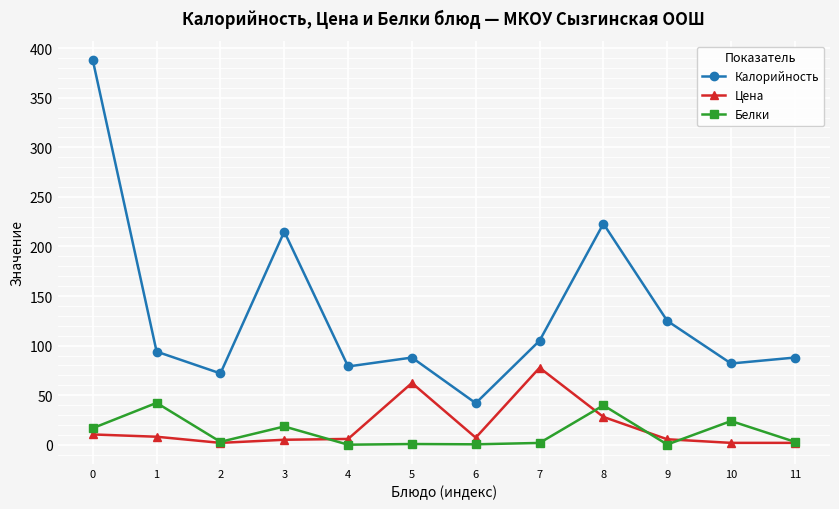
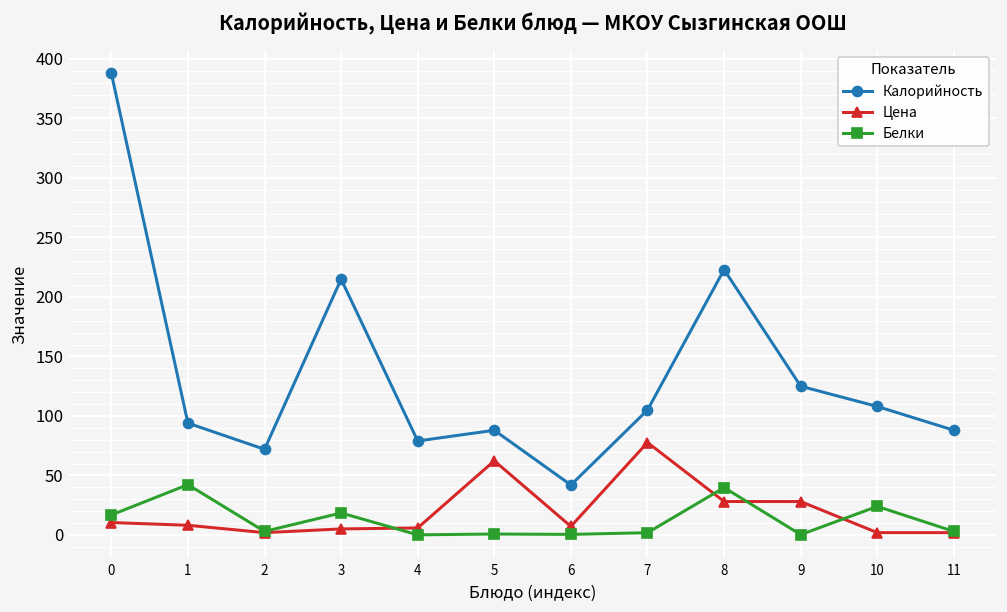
  {
    "Калорийность": {
      "0": 390,
      "1": 90,
      "2": 70,
      "3": 220,
      "4": 80,
      "5": 90,
      "6": 40,
      "7": 110,
      "8": 220,
      "9": 130,
-     "10": 80,
+     "10": 110,
      "11": 90
    },
    "Цена": {
      "0": 10,
      "1": 10,
      "3": 10,
      "4": 10,
      "5": 60,
      "6": 10,
      "7": 80,
      "8": 30,
-     "9": 10,
+     "9": 30,
      "10": 0
    },
    "Белки": {
      "0": 20,
      "1": 40,
      "3": 20,
      "4": 0,
      "5": 0,
      "6": 0,
      "7": 0,
      "8": 40,
      "9": 0,
      "10": 20
    }
  }
